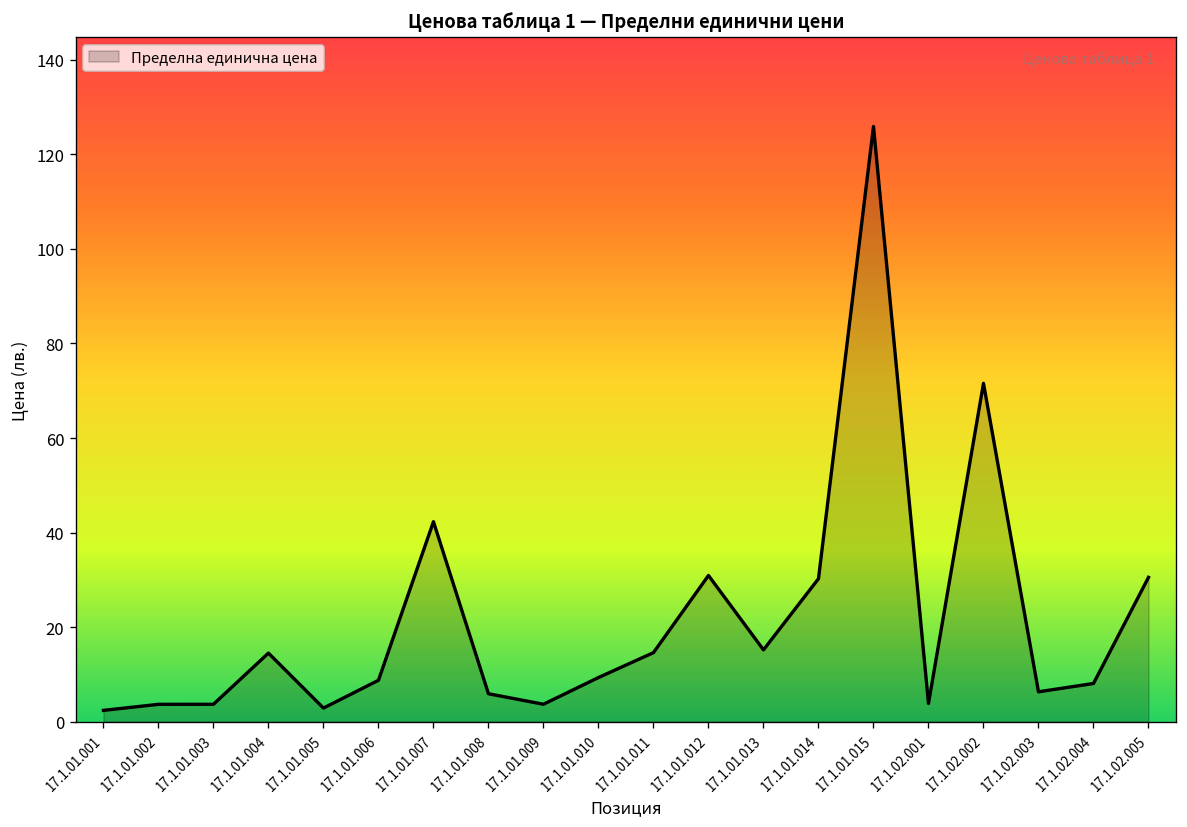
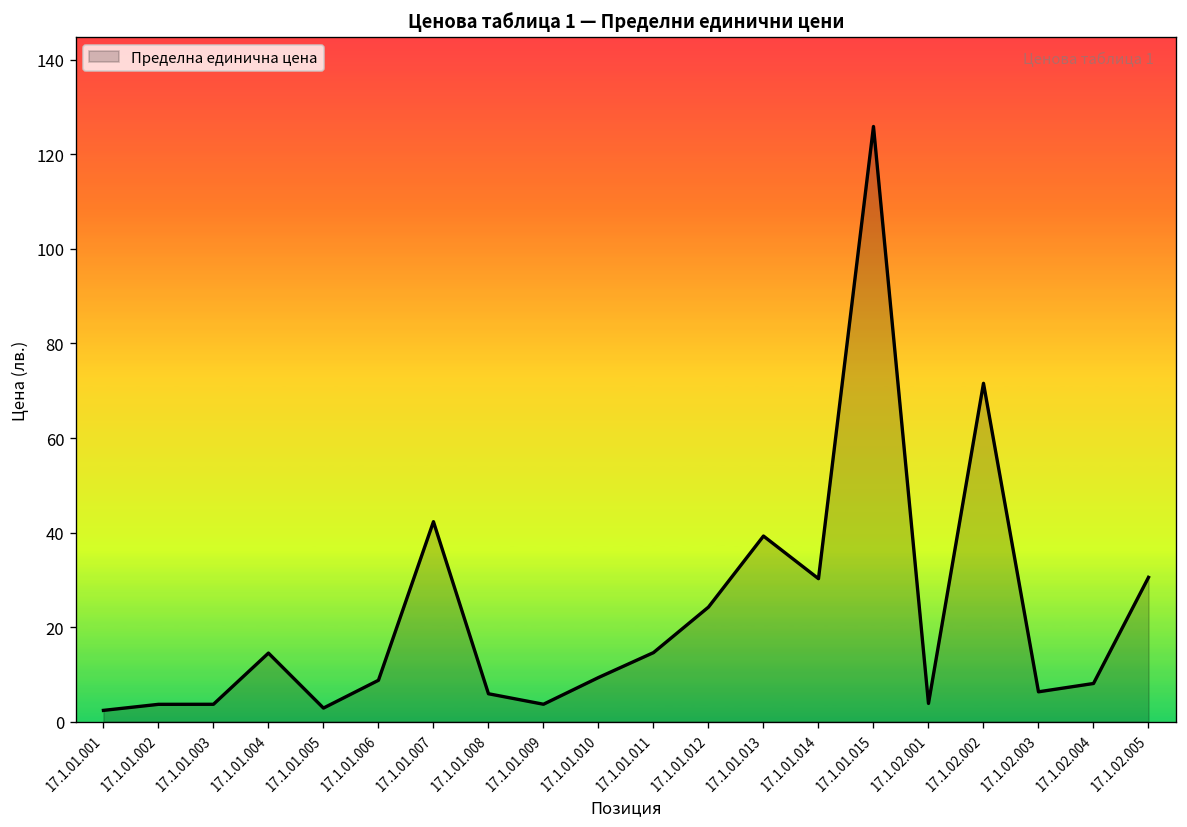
  {
    "17.1.01.001": 2,
    "17.1.01.002": 4,
    "17.1.01.003": 4,
    "17.1.01.004": 15,
    "17.1.01.005": 3,
    "17.1.01.006": 9,
    "17.1.01.007": 42,
    "17.1.01.008": 6,
    "17.1.01.009": 4,
    "17.1.01.010": 9,
    "17.1.01.011": 15,
-   "17.1.01.012": 31,
-   "17.1.01.013": 15,
+   "17.1.01.012": 24,
+   "17.1.01.013": 39,
    "17.1.01.014": 30,
    "17.1.01.015": 126,
    "17.1.02.001": 4,
    "17.1.02.002": 72,
    "17.1.02.003": 6,
    "17.1.02.004": 8,
    "17.1.02.005": 31
  }
